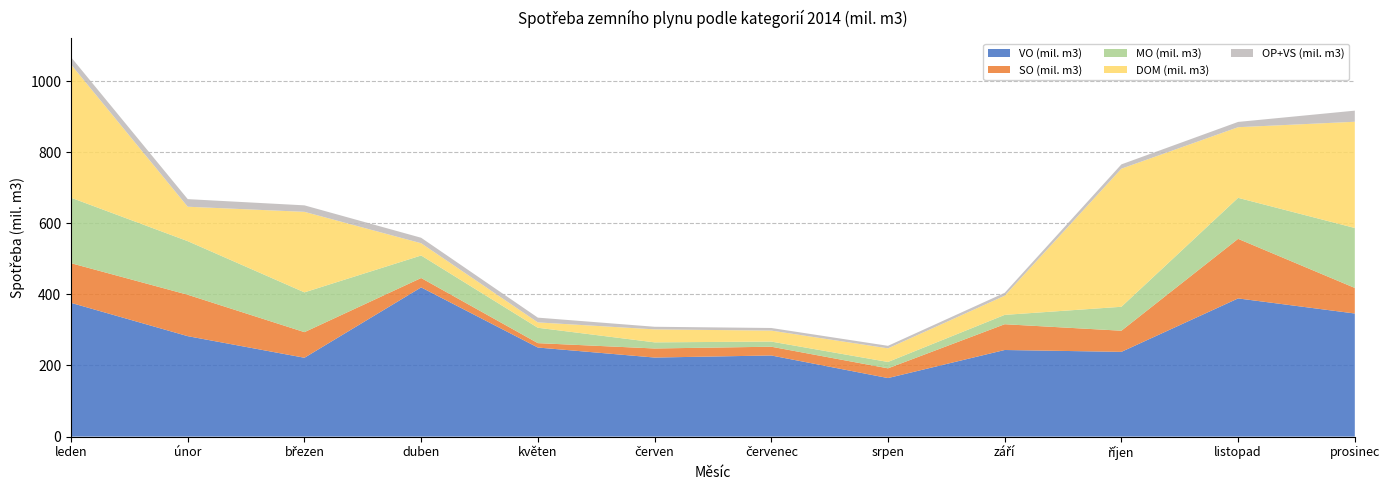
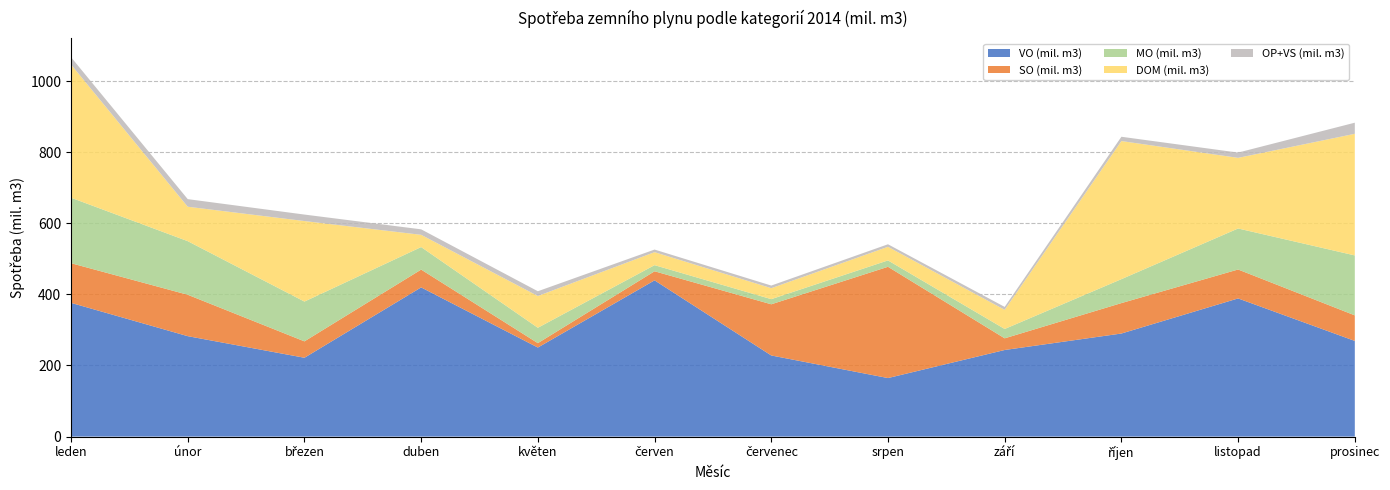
  {
    "VO (mil. m3)": {
      "leden": 380,
      "únor": 280,
      "březen": 220,
      "duben": 420,
      "květen": 250,
-     "červen": 220,
+     "červen": 440,
      "červenec": 230,
      "srpen": 160,
      "září": 240,
-     "říjen": 240,
+     "říjen": 290,
      "listopad": 390,
-     "prosinec": 350
+     "prosinec": 270
    },
    "SO (mil. m3)": {
      "leden": 110,
      "únor": 120,
-     "březen": 70,
-     "duben": 30,
+     "březen": 50,
+     "duben": 50,
      "květen": 10,
      "červen": 30,
-     "červenec": 20,
-     "srpen": 30,
-     "září": 70,
-     "říjen": 60,
-     "listopad": 170,
+     "červenec": 140,
+     "srpen": 310,
+     "září": 30,
+     "říjen": 90,
+     "listopad": 80,
      "prosinec": 70
    },
    "DOM (mil. m3)": {
      "leden": 370,
      "únor": 100,
      "březen": 230,
      "duben": 30,
-     "květen": 20,
+     "květen": 90,
      "červen": 40,
      "červenec": 30,
      "září": 50,
      "říjen": 390,
      "listopad": 200,
-     "prosinec": 300
+     "prosinec": 340
    }
  }
